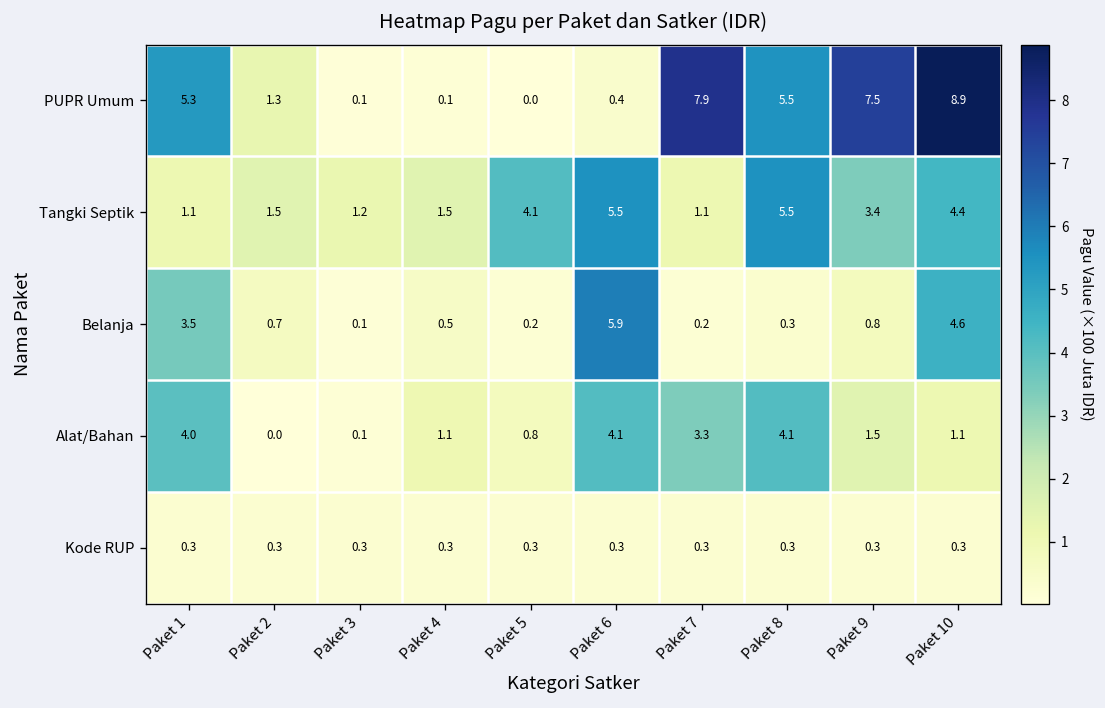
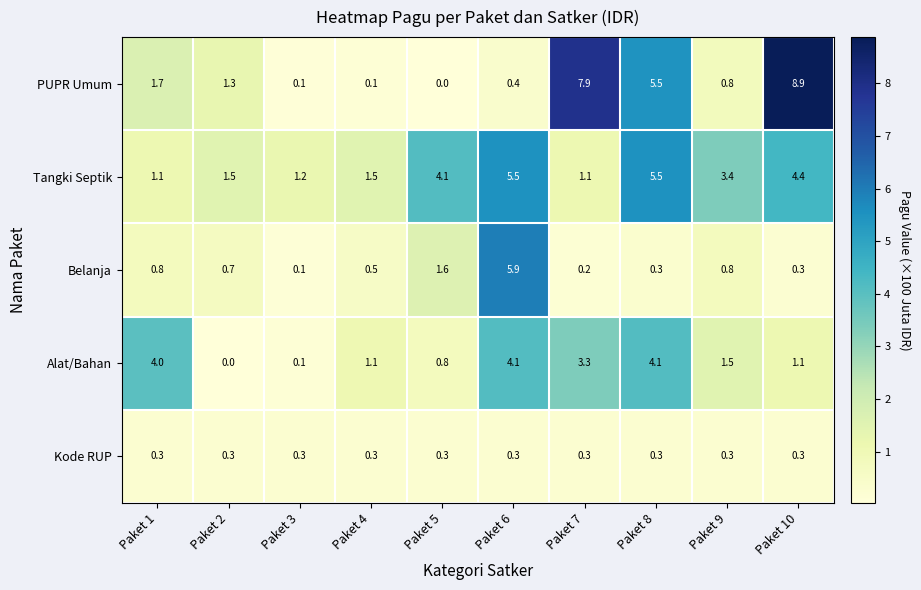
  {
    "PUPR Umum": {
-     "Paket 1": 5.3,
+     "Paket 1": 1.7,
      "Paket 2": 1.3,
      "Paket 3": 0.1,
      "Paket 4": 0.1,
      "Paket 5": 0.0,
      "Paket 6": 0.4,
      "Paket 7": 7.9,
      "Paket 8": 5.5,
-     "Paket 9": 7.5,
+     "Paket 9": 0.8,
      "Paket 10": 8.9
    },
    "Tangki Septik": {
      "Paket 1": 1.1,
      "Paket 2": 1.5,
      "Paket 3": 1.2,
      "Paket 4": 1.5,
      "Paket 5": 4.1,
      "Paket 6": 5.5,
      "Paket 7": 1.1,
      "Paket 8": 5.5,
      "Paket 9": 3.4,
      "Paket 10": 4.4
    },
    "Belanja": {
-     "Paket 1": 3.5,
+     "Paket 1": 0.8,
      "Paket 2": 0.7,
      "Paket 3": 0.1,
      "Paket 4": 0.5,
-     "Paket 5": 0.2,
+     "Paket 5": 1.6,
      "Paket 6": 5.9,
      "Paket 7": 0.2,
      "Paket 8": 0.3,
      "Paket 9": 0.8,
-     "Paket 10": 4.6
+     "Paket 10": 0.3
    },
    "Alat/Bahan": {
      "Paket 1": 4.0,
      "Paket 2": 0.0,
      "Paket 3": 0.1,
      "Paket 4": 1.1,
      "Paket 5": 0.8,
      "Paket 6": 4.1,
      "Paket 7": 3.3,
      "Paket 8": 4.1,
      "Paket 9": 1.5,
      "Paket 10": 1.1
    },
    "Kode RUP": {
      "Paket 1": 0.3,
      "Paket 2": 0.3,
      "Paket 3": 0.3,
      "Paket 4": 0.3,
      "Paket 5": 0.3,
      "Paket 6": 0.3,
      "Paket 7": 0.3,
      "Paket 8": 0.3,
      "Paket 9": 0.3,
      "Paket 10": 0.3
    }
  }
